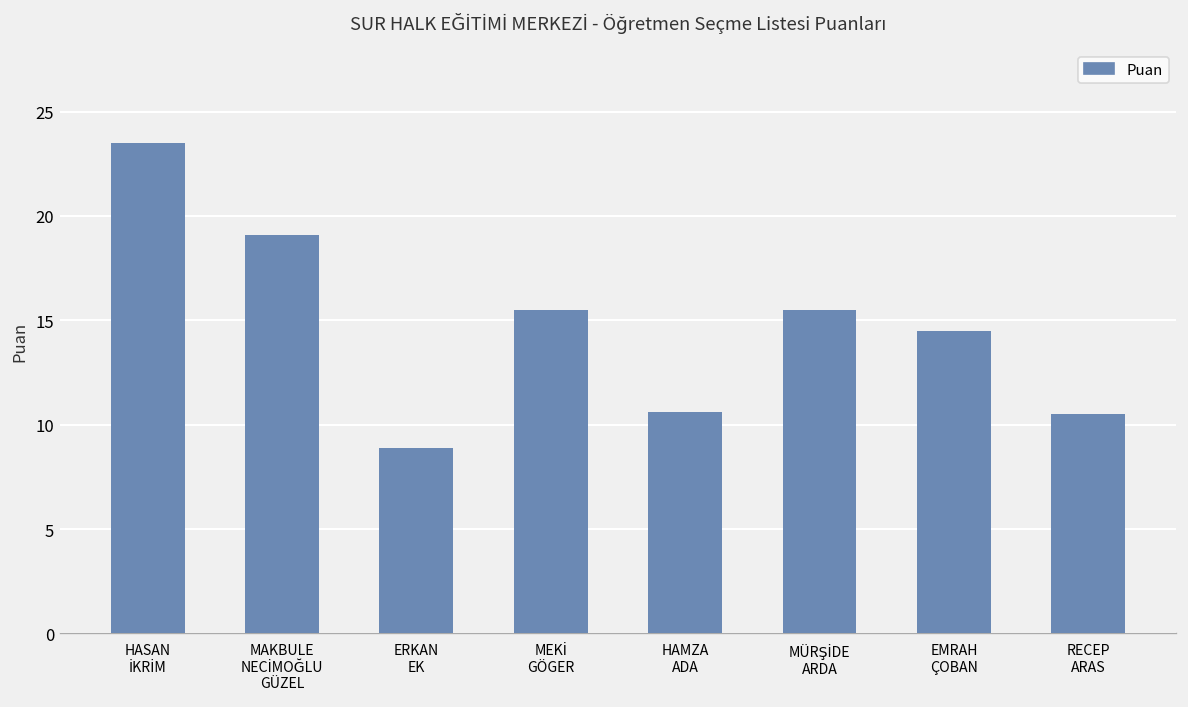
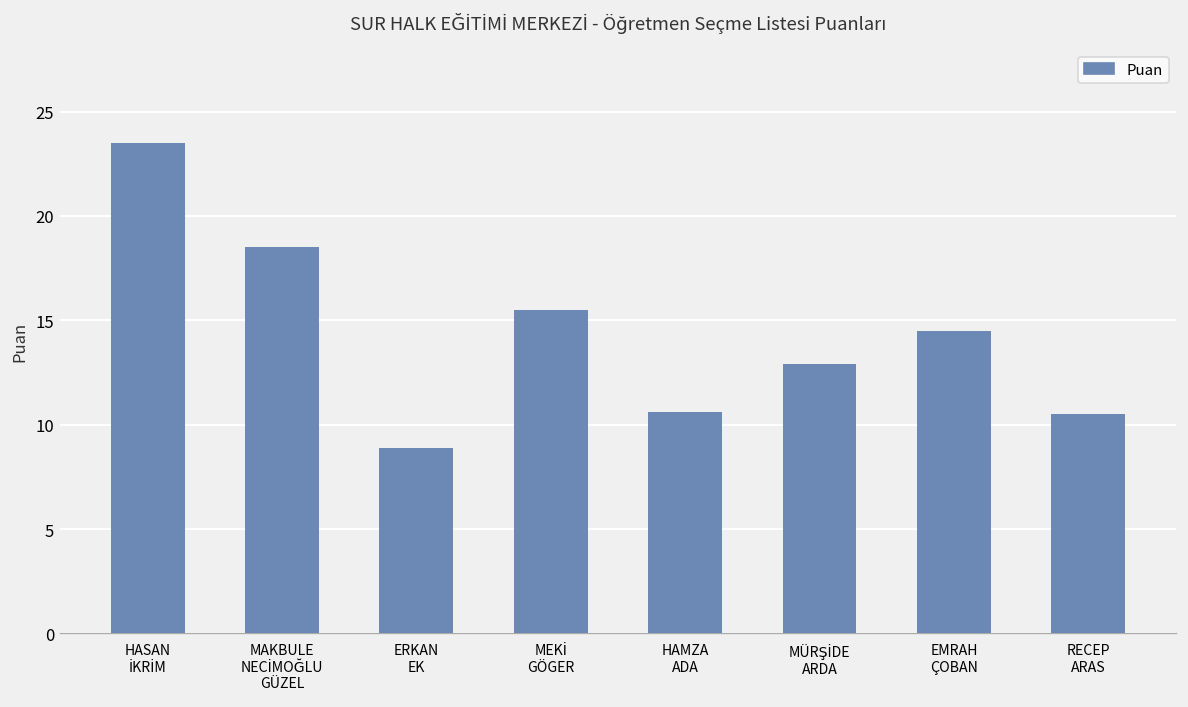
  {
    "HASAN İKRİM": 23.5,
-   "MAKBULE NECİMOĞLU GÜZEL": 19.1,
+   "MAKBULE NECİMOĞLU GÜZEL": 18.5,
    "ERKAN EK": 8.9,
    "MEKİ GÖGER": 15.5,
    "HAMZA ADA": 10.6,
-   "MÜRŞİDE ARDA": 15.5,
+   "MÜRŞİDE ARDA": 12.9,
    "EMRAH ÇOBAN": 14.5,
    "RECEP ARAS": 10.5
  }
